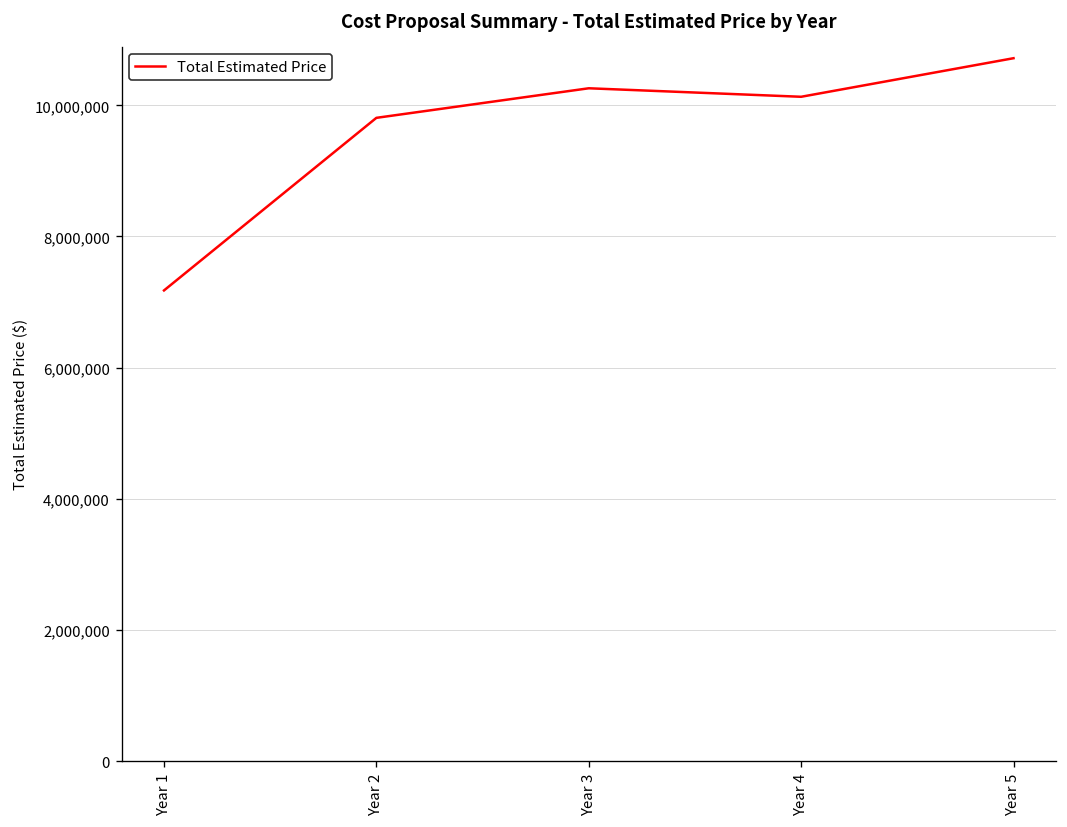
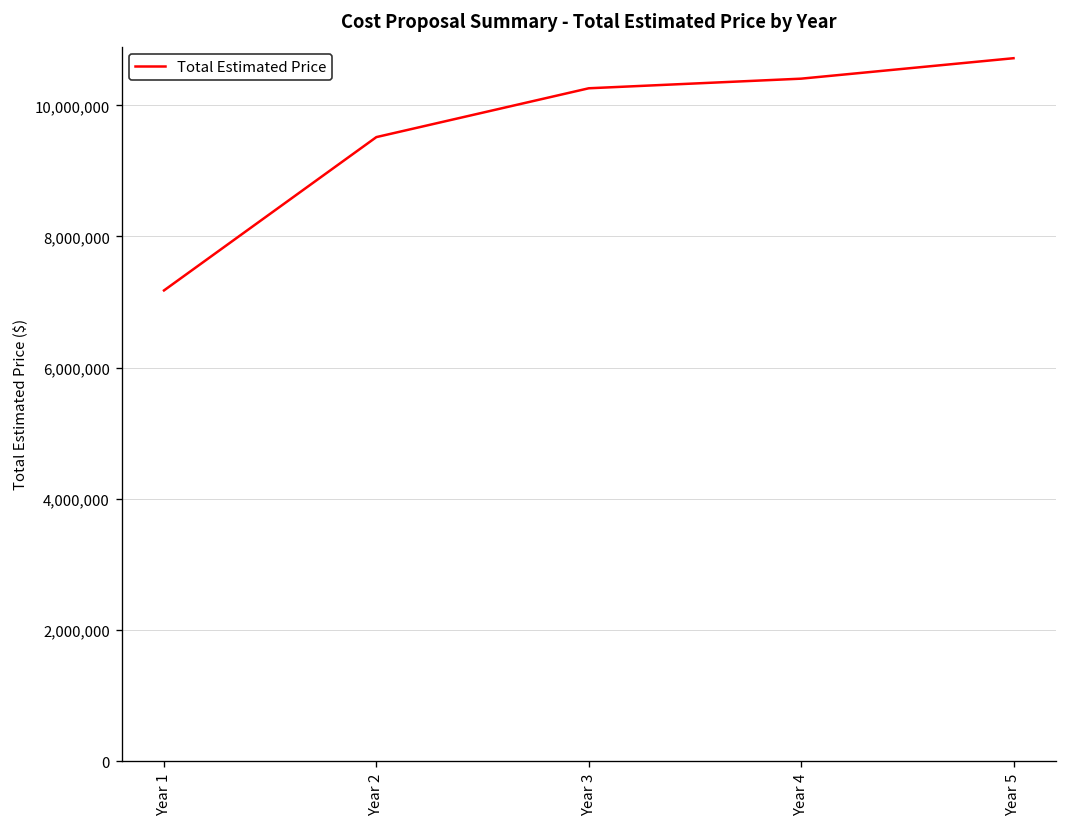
  {
    "Year 1": "7,200,000",
-   "Year 2": "9,800,000",
+   "Year 2": "9,500,000",
    "Year 3": "10,300,000",
-   "Year 4": "10,100,000",
+   "Year 4": "10,400,000",
    "Year 5": "10,700,000"
  }
